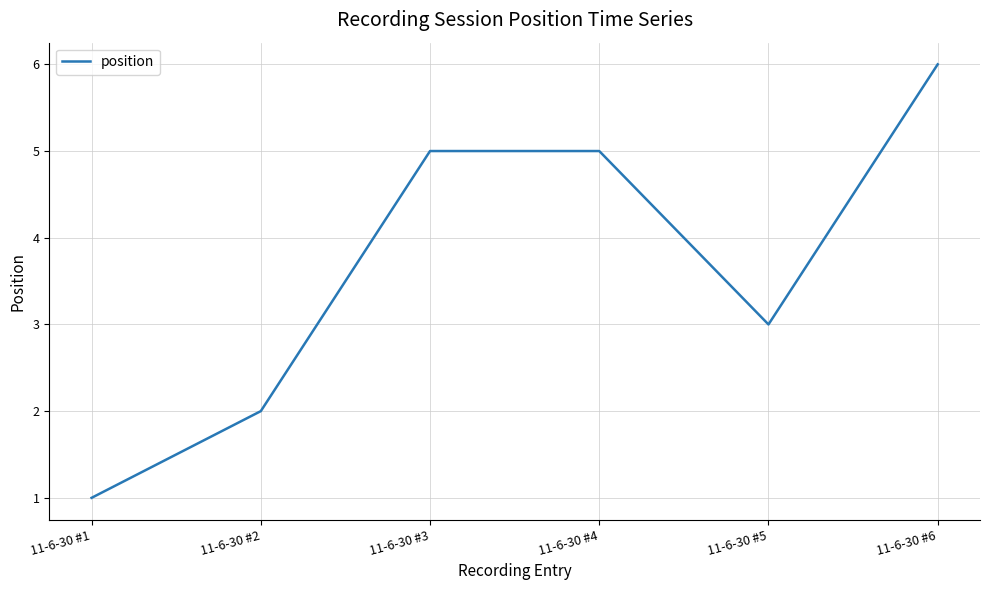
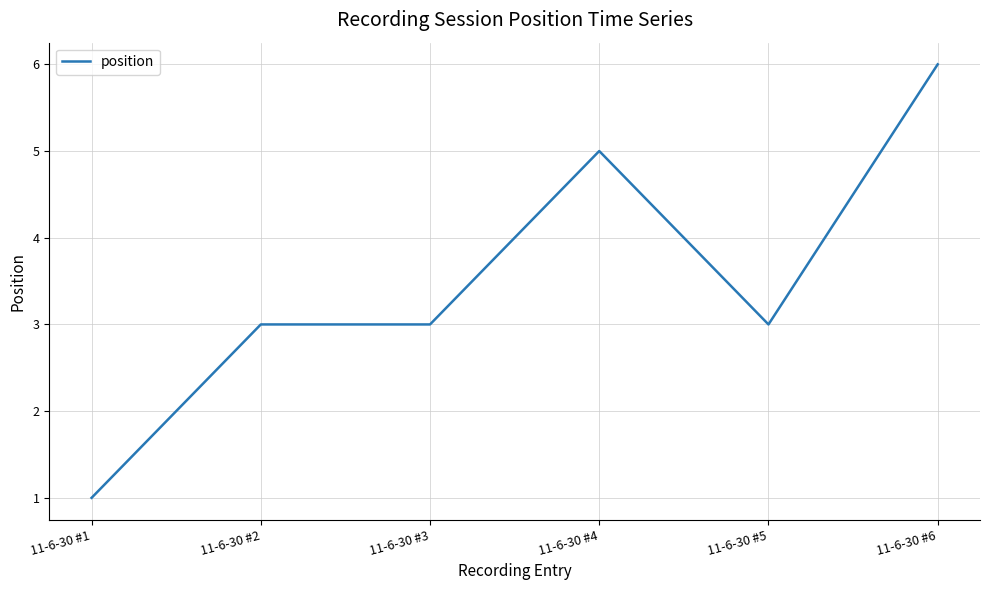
  {
    "11-6-30 #1": 1,
-   "11-6-30 #2": 2,
-   "11-6-30 #3": 5,
+   "11-6-30 #2": 3,
+   "11-6-30 #3": 3,
    "11-6-30 #4": 5,
    "11-6-30 #5": 3,
    "11-6-30 #6": 6
  }
